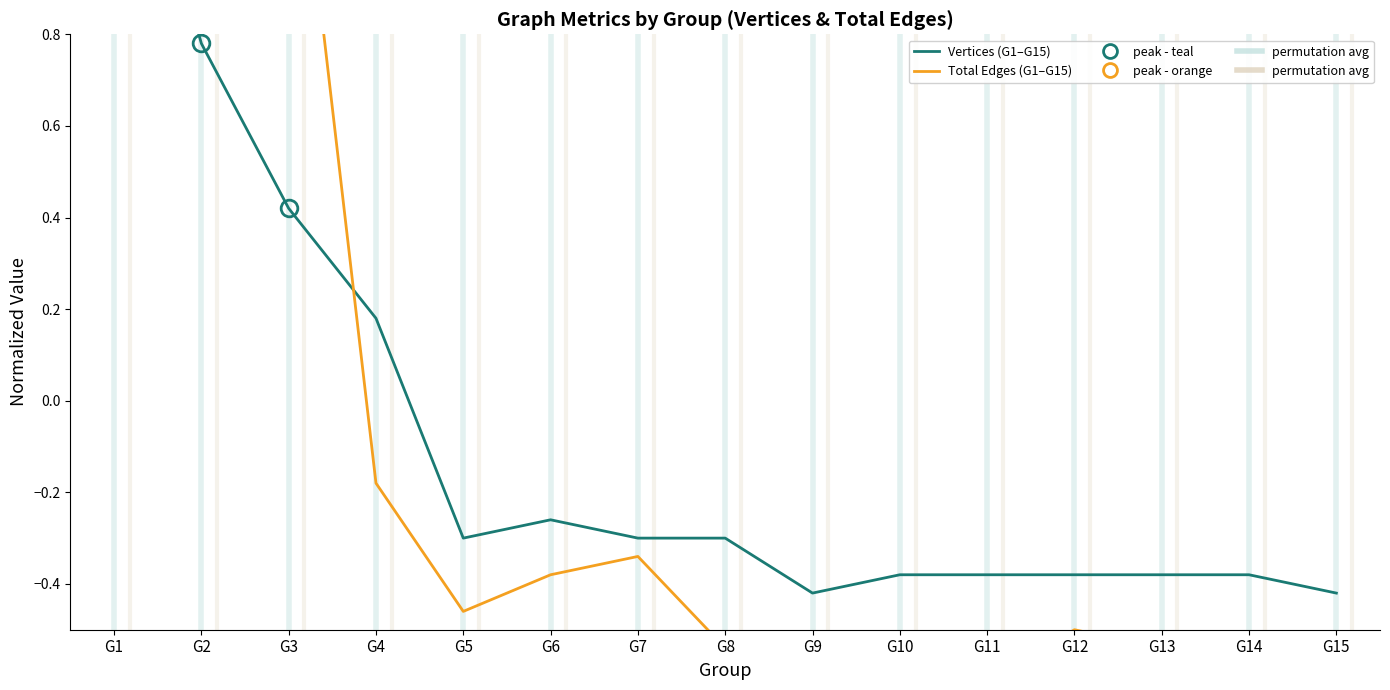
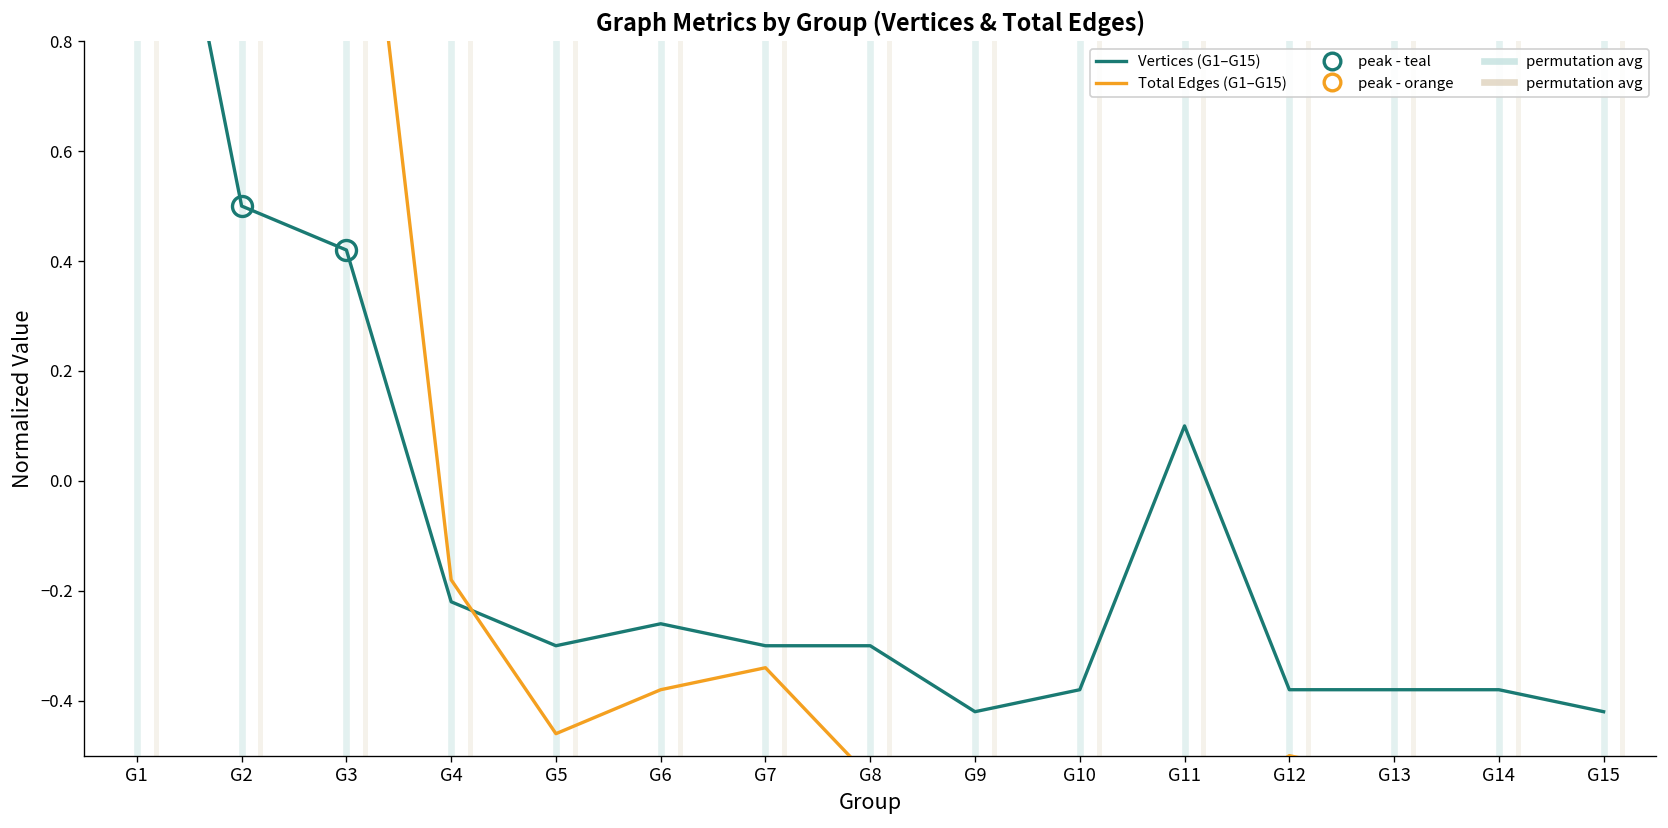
  {
    "Vertices (G1–G15)": {
-     "G2": 0.78,
-     "G4": 0.18,
+     "G2": 0.50,
+     "G4": -0.22,
      "G5": -0.30,
      "G6": -0.26,
      "G7": -0.30,
      "G8": -0.30,
      "G9": -0.42,
      "G10": -0.38,
-     "G11": -0.38,
+     "G11": 0.10,
      "G12": -0.38,
      "G13": -0.38,
      "G14": -0.38,
      "G15": -0.42
    },
    "Total Edges (G1–G15)": {
      "G4": -0.18,
      "G5": -0.46,
      "G6": -0.38,
      "G7": -0.34,
      "G12": -0.50
    }
  }
